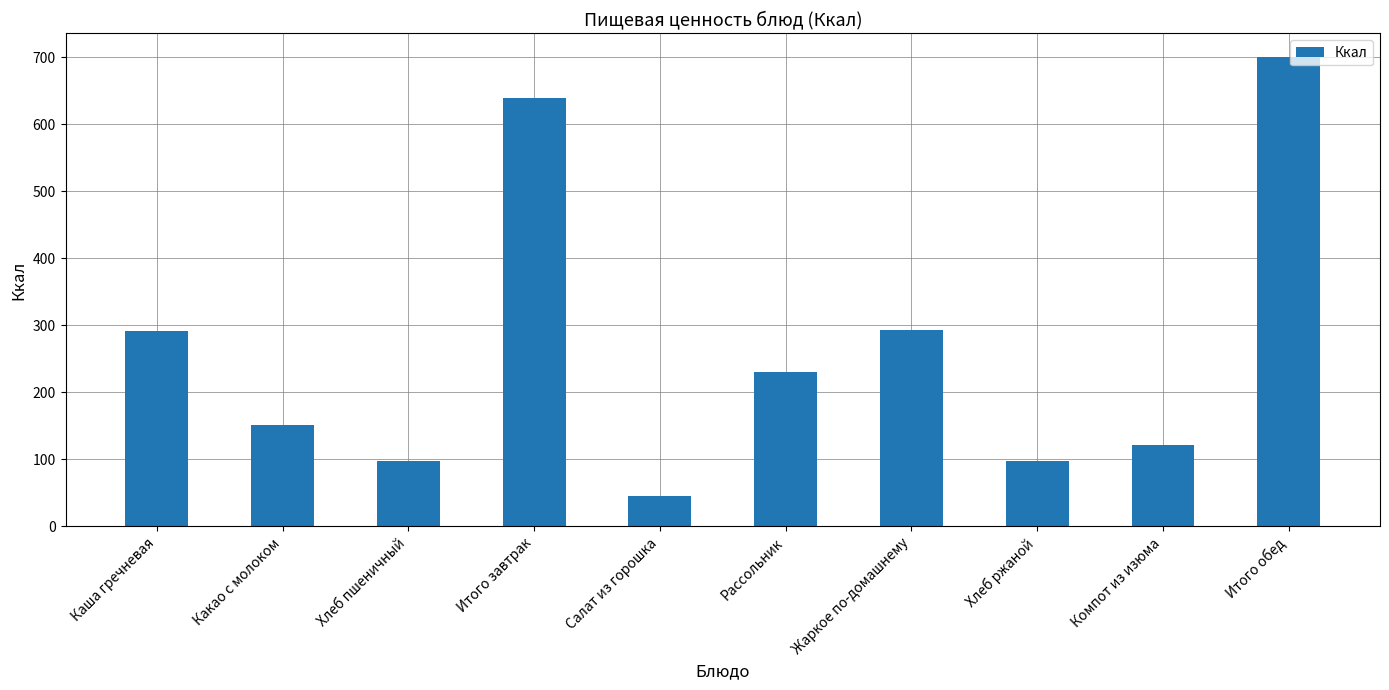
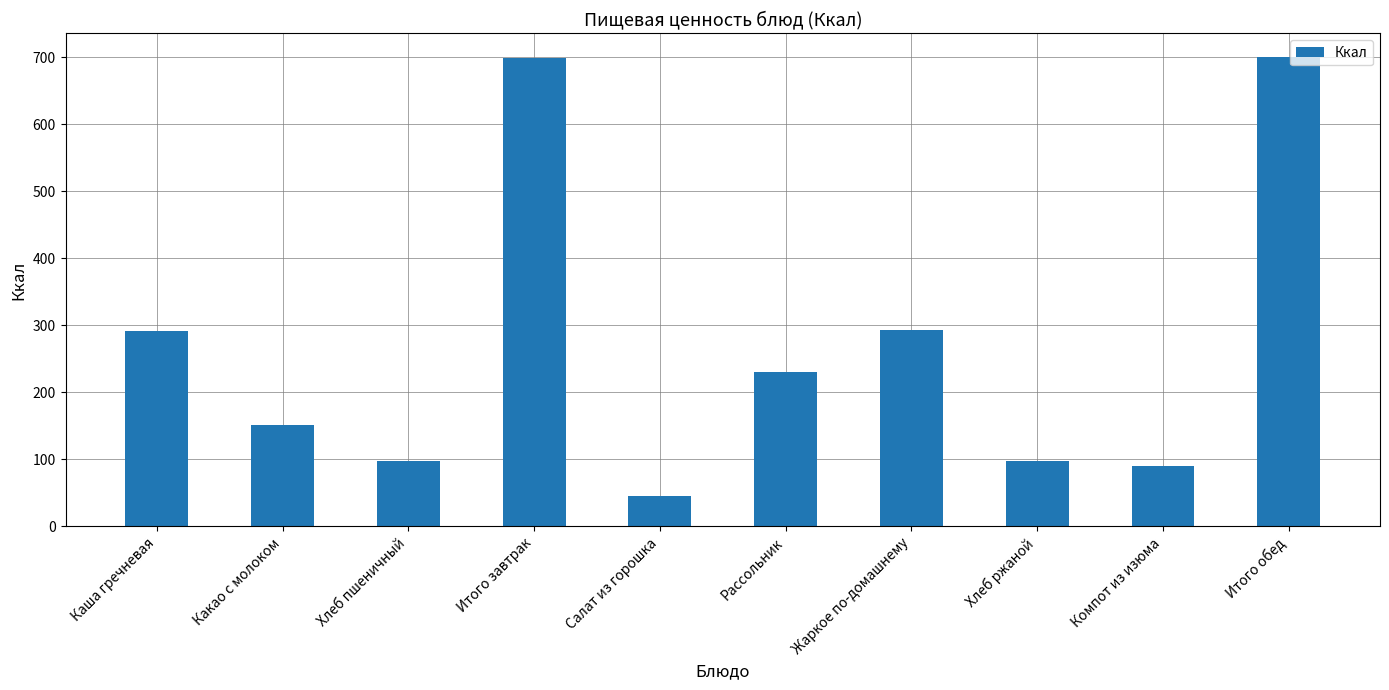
  {
    "Каша гречневая": 290,
    "Какао с молоком": 150,
    "Хлеб пшеничный": 100,
-   "Итого завтрак": 640,
+   "Итого завтрак": 700,
    "Салат из горошка": 50,
    "Рассольник": 230,
    "Жаркое по-домашнему": 290,
    "Хлеб ржаной": 100,
-   "Компот из изюма": 120,
+   "Компот из изюма": 90,
    "Итого обед": 700
  }
